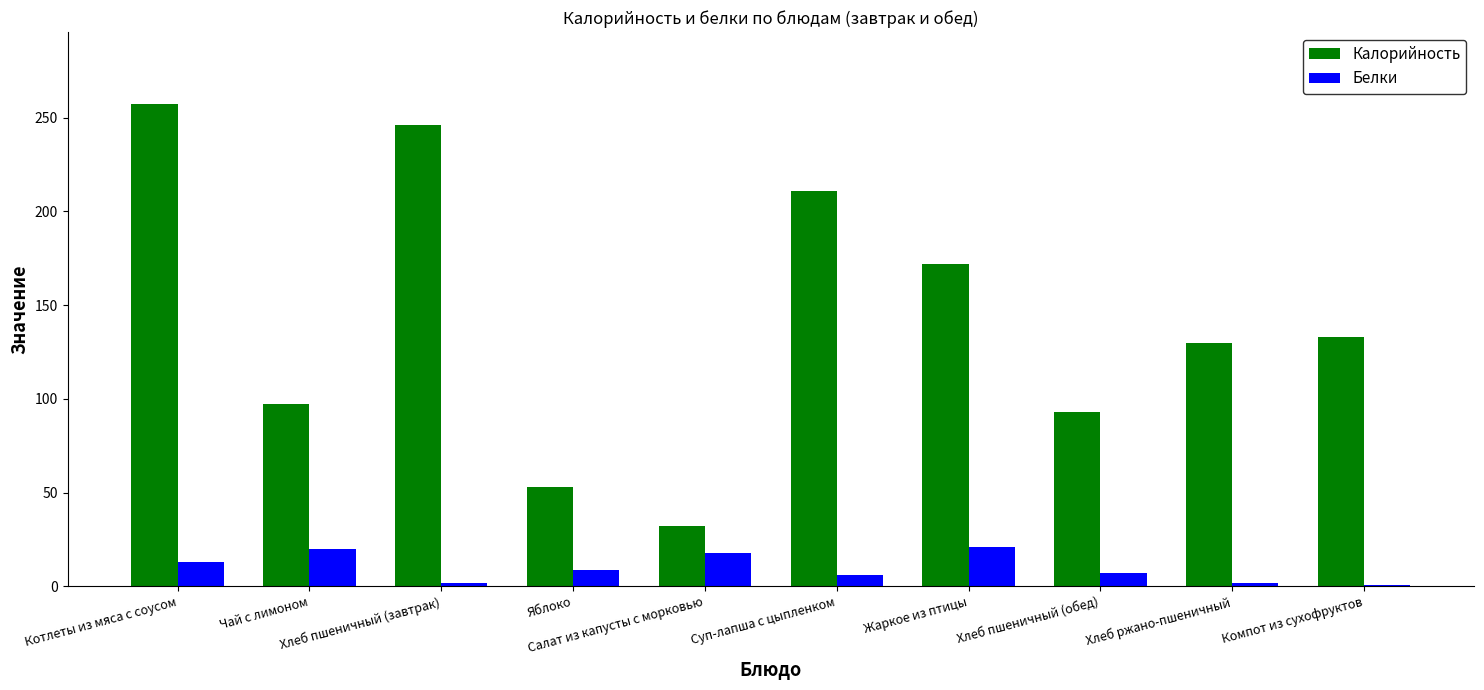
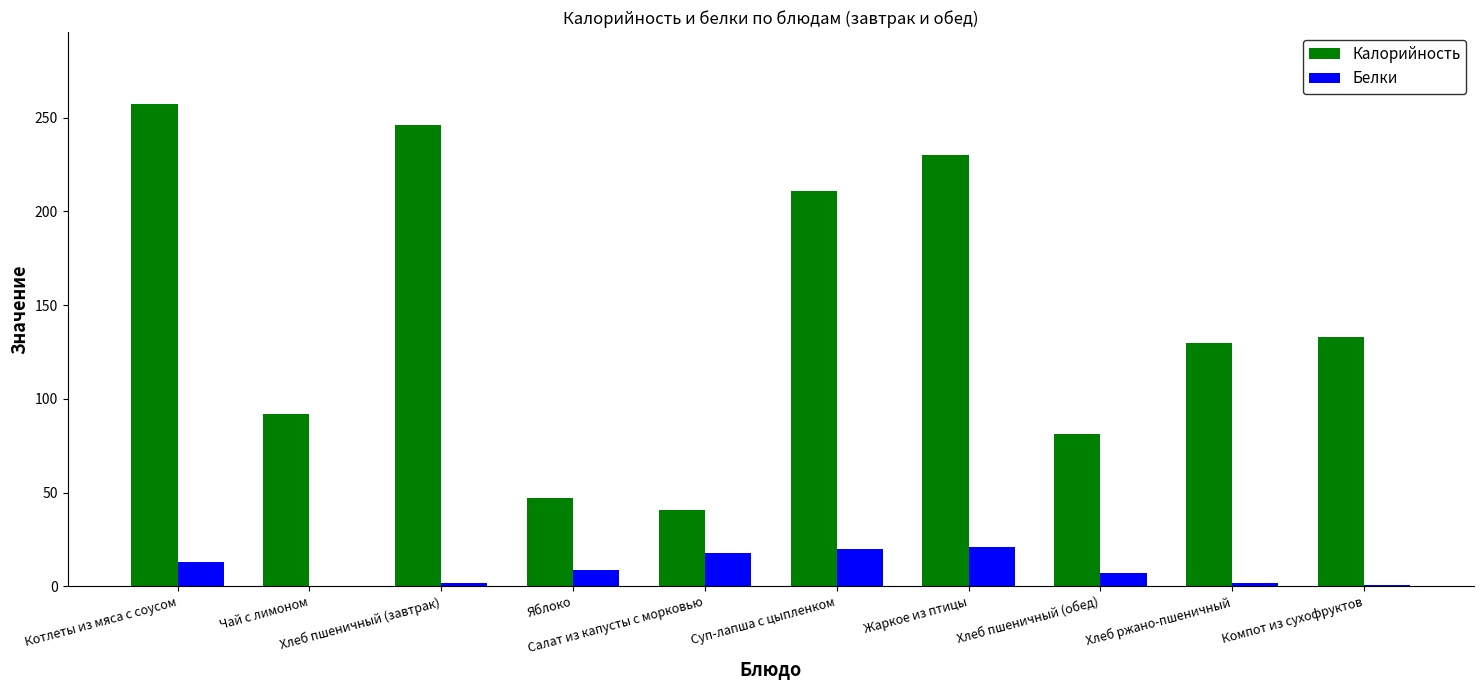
  {
    "Калорийность": {
      "Котлеты из мяса с соусом": 257,
-     "Чай с лимоном": 97,
+     "Чай с лимоном": 92,
      "Хлеб пшеничный (завтрак)": 246,
-     "Яблоко": 53,
-     "Салат из капусты с морковью": 32,
+     "Яблоко": 47,
+     "Салат из капусты с морковью": 41,
      "Суп-лапша с цыпленком": 211,
-     "Жаркое из птицы": 172,
-     "Хлеб пшеничный (обед)": 93,
+     "Жаркое из птицы": 230,
+     "Хлеб пшеничный (обед)": 81,
      "Хлеб ржано-пшеничный": 130,
      "Компот из сухофруктов": 133
    },
    "Белки": {
      "Котлеты из мяса с соусом": 13,
-     "Чай с лимоном": 20,
+     "Чай с лимоном": 0,
      "Хлеб пшеничный (завтрак)": 2,
      "Яблоко": 9,
      "Салат из капусты с морковью": 18,
-     "Суп-лапша с цыпленком": 6,
+     "Суп-лапша с цыпленком": 20,
      "Жаркое из птицы": 21,
      "Хлеб пшеничный (обед)": 7,
      "Хлеб ржано-пшеничный": 2
    }
  }
